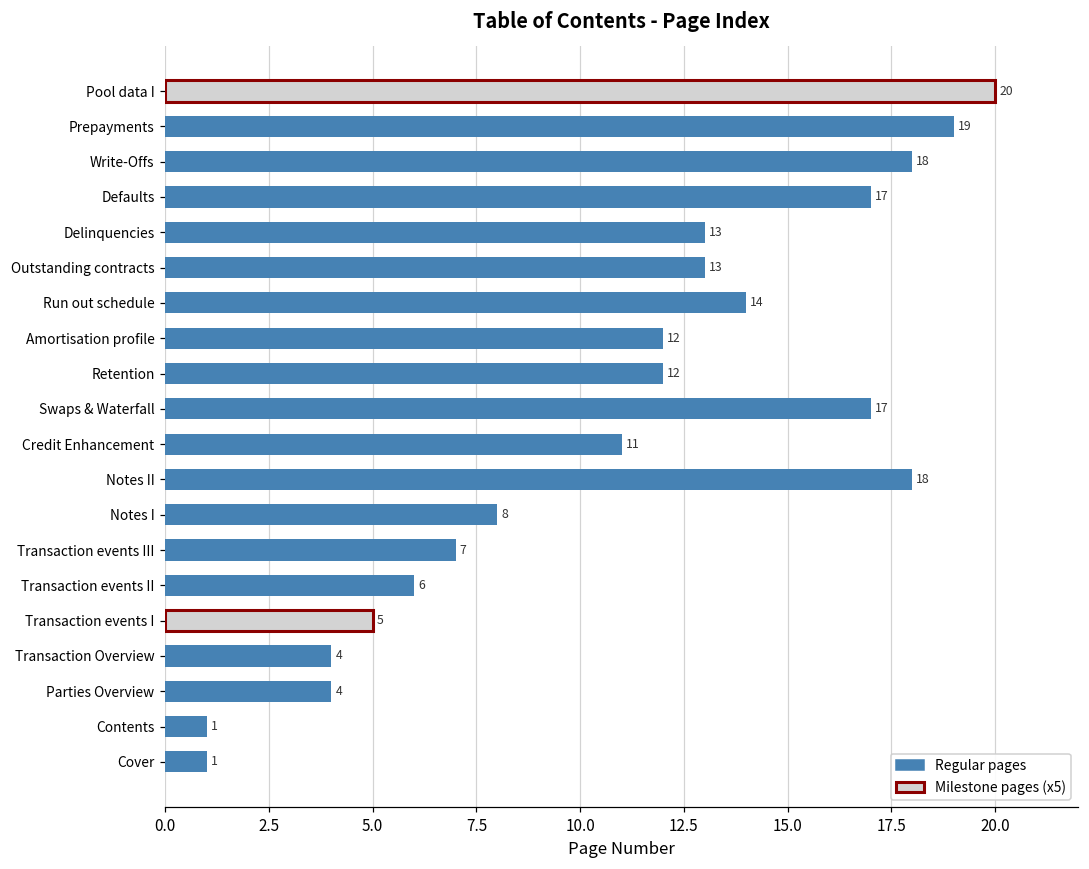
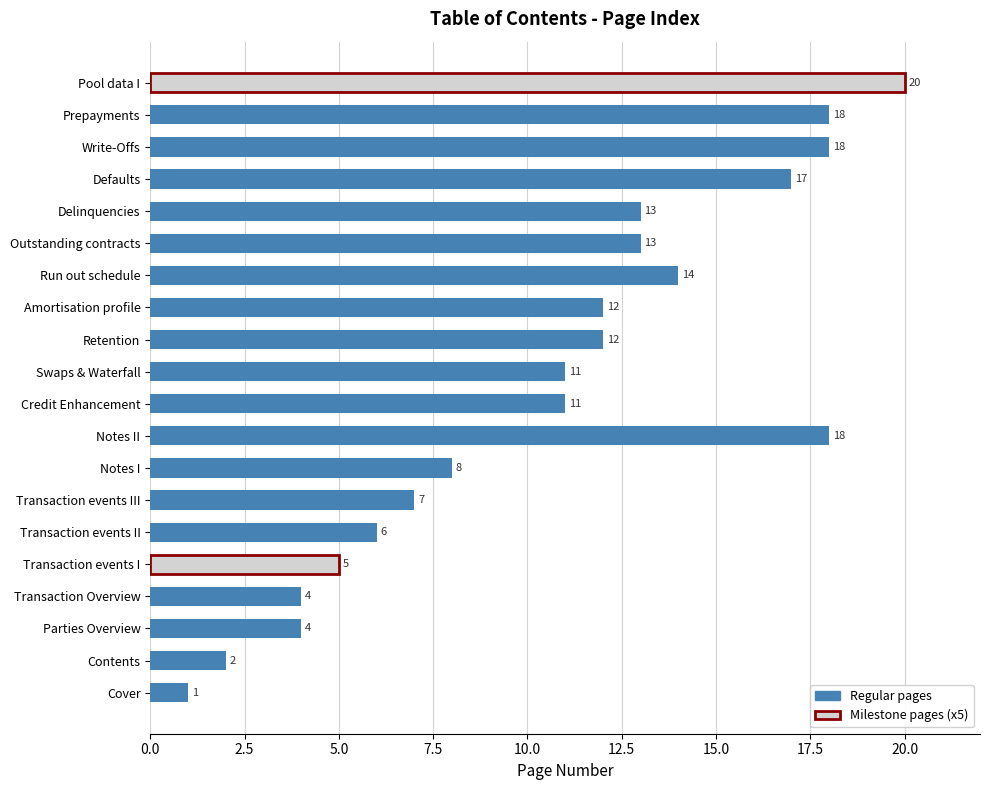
  {
    "Pool data I": 20,
-   "Prepayments": 19,
+   "Prepayments": 18,
    "Write-Offs": 18,
    "Defaults": 17,
    "Delinquencies": 13,
    "Outstanding contracts": 13,
    "Run out schedule": 14,
    "Amortisation profile": 12,
    "Retention": 12,
-   "Swaps & Waterfall": 17,
+   "Swaps & Waterfall": 11,
    "Credit Enhancement": 11,
    "Notes II": 18,
    "Notes I": 8,
    "Transaction events III": 7,
    "Transaction events II": 6,
    "Transaction events I": 5,
    "Transaction Overview": 4,
    "Parties Overview": 4,
-   "Contents": 1,
+   "Contents": 2,
    "Cover": 1
  }
